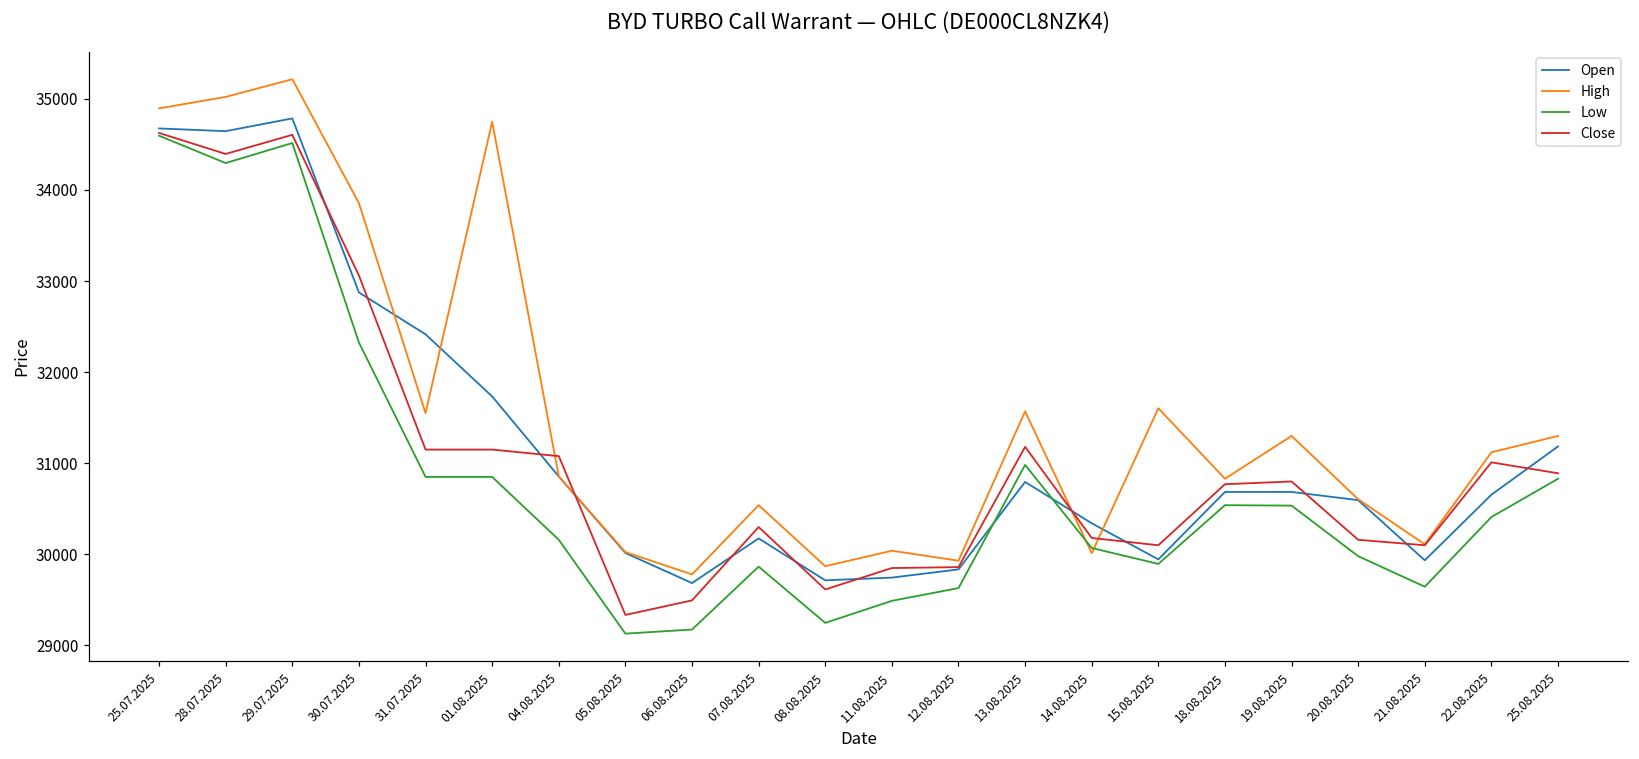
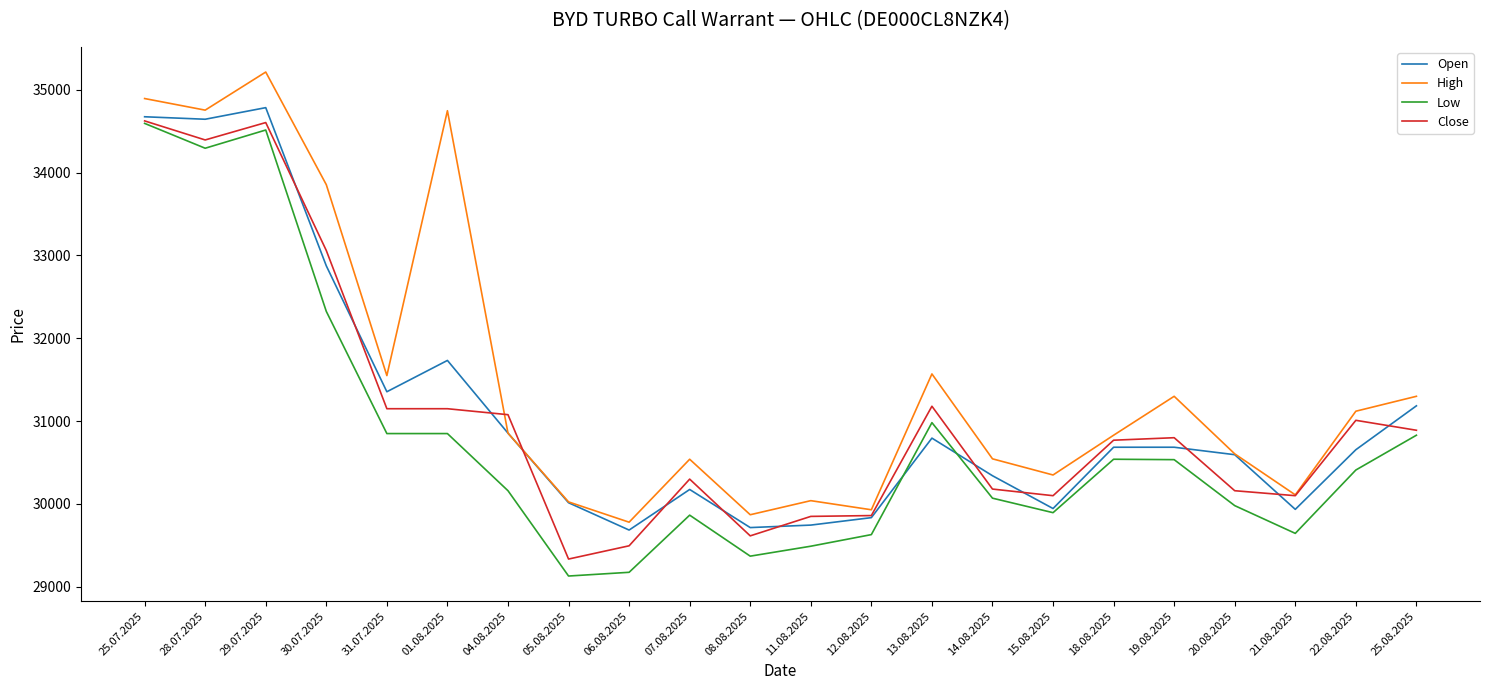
  {
    "Open": {
      "25.07.2025": 34700,
      "28.07.2025": 34600,
      "29.07.2025": 34800,
      "30.07.2025": 32900,
-     "31.07.2025": 32400,
+     "31.07.2025": 31400,
      "01.08.2025": 31700,
      "06.08.2025": 29700,
      "07.08.2025": 30200,
      "08.08.2025": 29700,
      "11.08.2025": 29700,
      "13.08.2025": 30800,
      "14.08.2025": 30300,
      "15.08.2025": 29900,
      "18.08.2025": 30700,
      "19.08.2025": 30700,
      "21.08.2025": 29900,
      "22.08.2025": 30700,
      "25.08.2025": 31200
    },
    "High": {
      "25.07.2025": 34900,
-     "28.07.2025": 35000,
+     "28.07.2025": 34800,
      "29.07.2025": 35200,
      "30.07.2025": 33900,
      "31.07.2025": 31600,
      "01.08.2025": 34700,
      "06.08.2025": 29800,
      "07.08.2025": 30500,
      "08.08.2025": 29900,
      "11.08.2025": 30000,
      "12.08.2025": 29900,
      "13.08.2025": 31600,
-     "14.08.2025": 30000,
-     "15.08.2025": 31600,
+     "14.08.2025": 30500,
+     "15.08.2025": 30400,
      "18.08.2025": 30800,
      "19.08.2025": 31300,
      "22.08.2025": 31100,
      "25.08.2025": 31300
    },
    "Low": {
      "28.07.2025": 34300,
      "29.07.2025": 34500,
      "30.07.2025": 32300,
      "31.07.2025": 30900,
      "01.08.2025": 30900,
      "04.08.2025": 30200,
      "05.08.2025": 29100,
      "06.08.2025": 29200,
      "07.08.2025": 29900,
-     "08.08.2025": 29200,
+     "08.08.2025": 29400,
      "11.08.2025": 29500,
      "12.08.2025": 29600,
      "13.08.2025": 31000,
      "14.08.2025": 30100,
      "15.08.2025": 29900,
      "18.08.2025": 30500,
      "19.08.2025": 30500,
      "20.08.2025": 30000,
      "21.08.2025": 29600,
      "22.08.2025": 30400,
      "25.08.2025": 30800
    },
    "Close": {
      "28.07.2025": 34400,
      "29.07.2025": 34600,
      "30.07.2025": 33100,
      "31.07.2025": 31200,
      "01.08.2025": 31200,
      "04.08.2025": 31100,
      "05.08.2025": 29300,
      "06.08.2025": 29500,
      "07.08.2025": 30300,
      "08.08.2025": 29600,
      "11.08.2025": 29900,
      "13.08.2025": 31200,
      "14.08.2025": 30200,
      "15.08.2025": 30100,
      "18.08.2025": 30800,
      "19.08.2025": 30800,
      "20.08.2025": 30200,
      "22.08.2025": 31000,
      "25.08.2025": 30900
    }
  }
